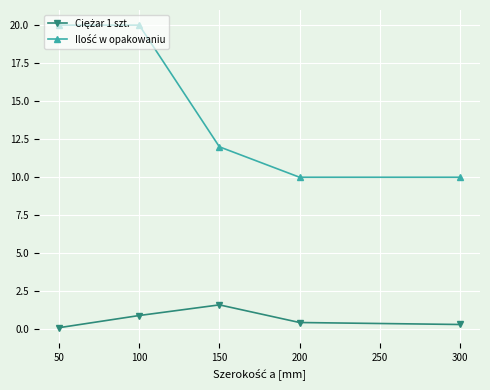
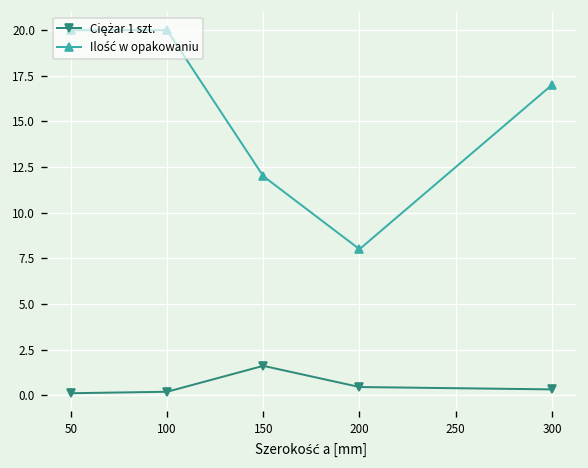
  {
    "Ciężar 1 szt.": {
      "50": 0.1,
-     "100": 0.9,
+     "100": 0.2,
      "150": 1.6,
      "200": 0.5,
      "300": 0.3
    },
    "Ilość w opakowaniu": {
      "150": 12,
-     "200": 10,
-     "300": 10
+     "200": 8,
+     "300": 17
    }
  }
